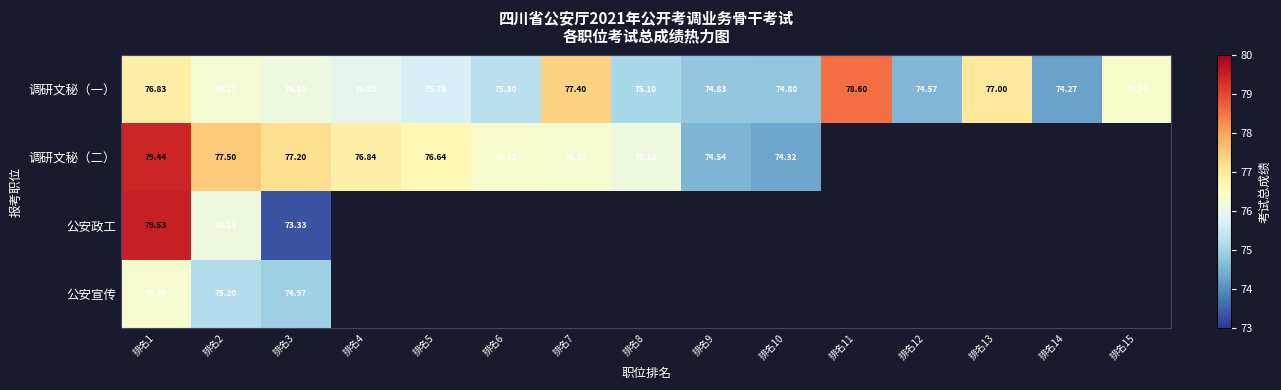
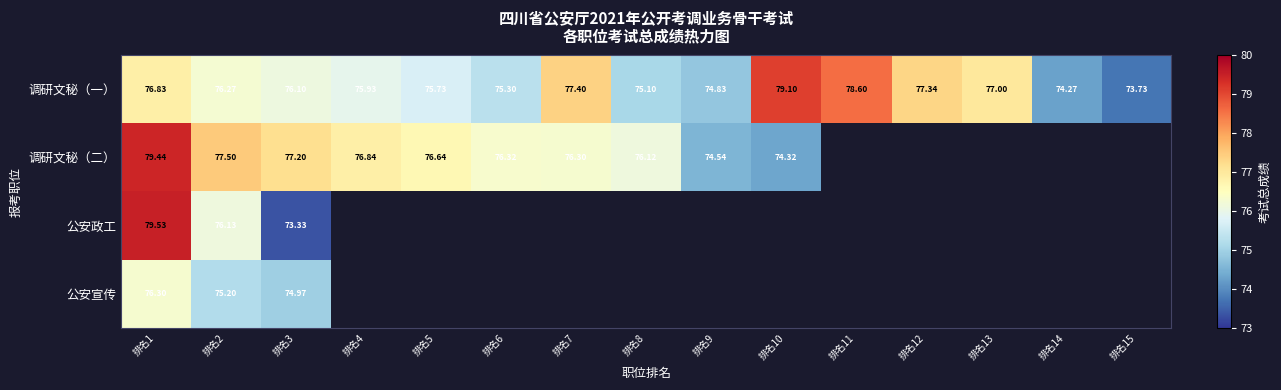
  {
    "调研文秘（一）": {
      "排名1": 76.83,
      "排名6": 75.30,
      "排名7": 77.40,
      "排名8": 75.10,
      "排名9": 74.83,
-     "排名10": 74.80,
+     "排名10": 79.10,
      "排名11": 78.60,
-     "排名12": 74.57,
+     "排名12": 77.34,
      "排名13": 77.00,
      "排名14": 74.27,
-     "排名15": 76.34
+     "排名15": 73.73
    },
    "调研文秘（二）": {
      "排名1": 79.44,
      "排名2": 77.50,
      "排名3": 77.20,
      "排名4": 76.84,
      "排名5": 76.64,
      "排名6": 76.32,
      "排名7": 76.30,
      "排名9": 74.54,
      "排名10": 74.32
    },
    "公安政工": {
      "排名1": 79.53,
      "排名3": 73.33
    },
    "公安宣传": {
      "排名1": 76.30,
      "排名2": 75.20,
      "排名3": 74.97
    }
  }
